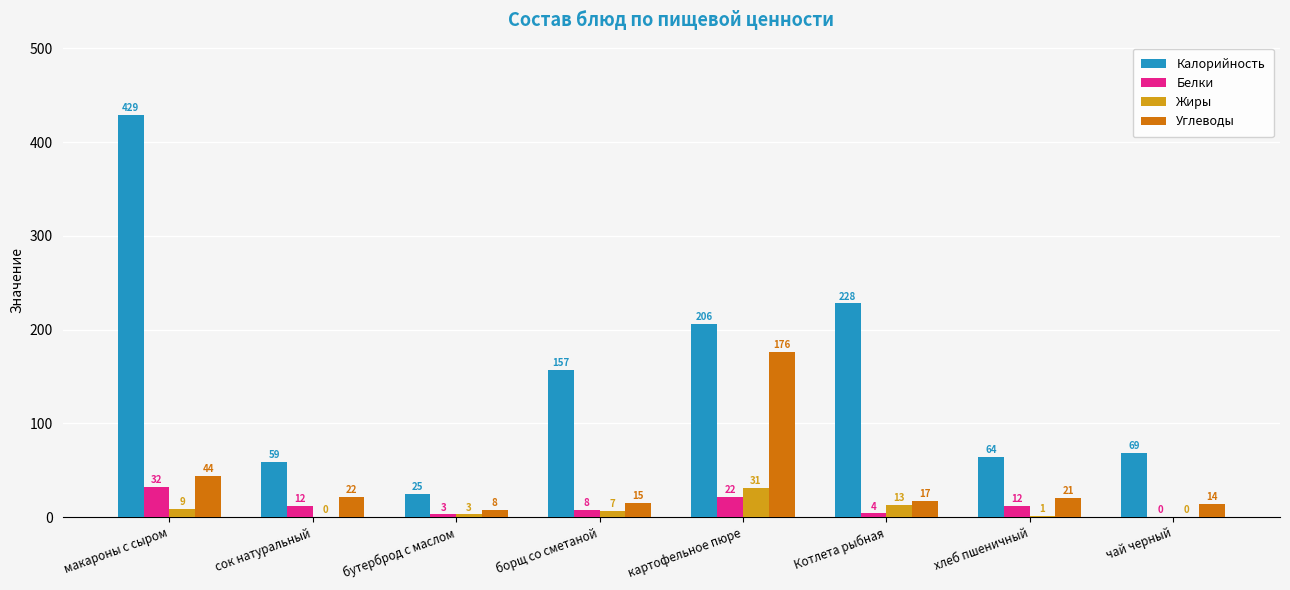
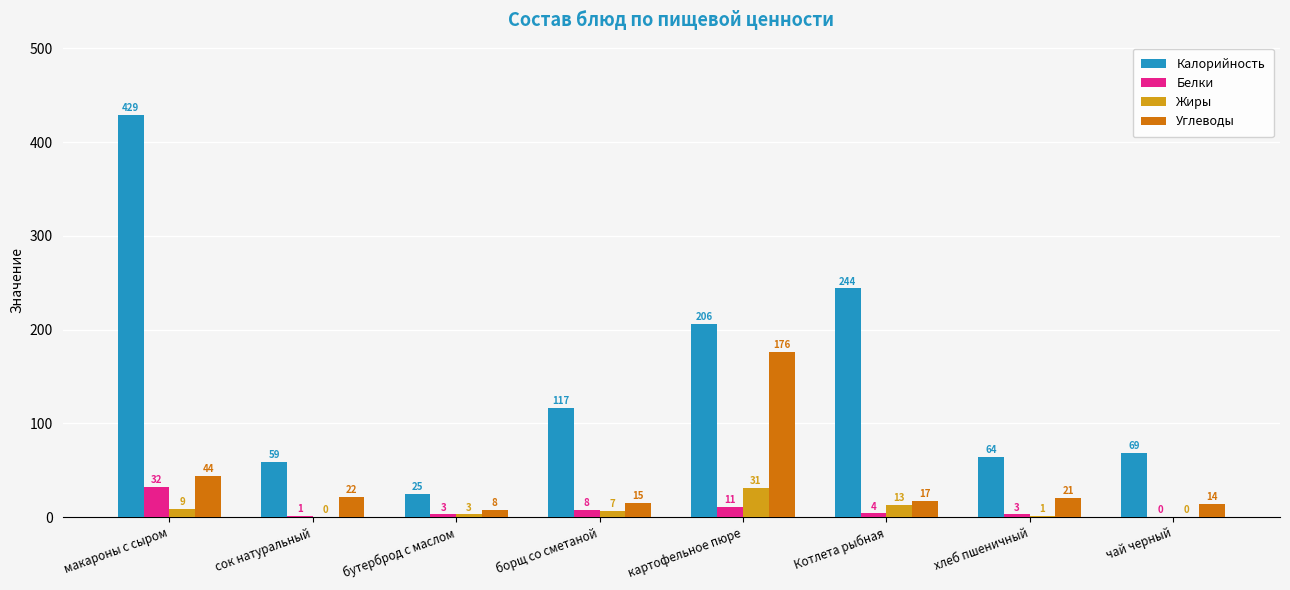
  {
    "Калорийность": {
      "макароны с сыром": 429,
      "сок натуральный": 59,
      "бутерброд с маслом": 25,
-     "борщ со сметаной": 157,
+     "борщ со сметаной": 117,
      "картофельное пюре": 206,
-     "Котлета рыбная": 228,
+     "Котлета рыбная": 244,
      "хлеб пшеничный": 64,
      "чай черный": 69
    },
    "Белки": {
      "макароны с сыром": 32,
-     "сок натуральный": 12,
+     "сок натуральный": 1,
      "бутерброд с маслом": 3,
      "борщ со сметаной": 8,
-     "картофельное пюре": 22,
+     "картофельное пюре": 11,
      "Котлета рыбная": 4,
-     "хлеб пшеничный": 12,
+     "хлеб пшеничный": 3,
      "чай черный": 0
    }
  }
